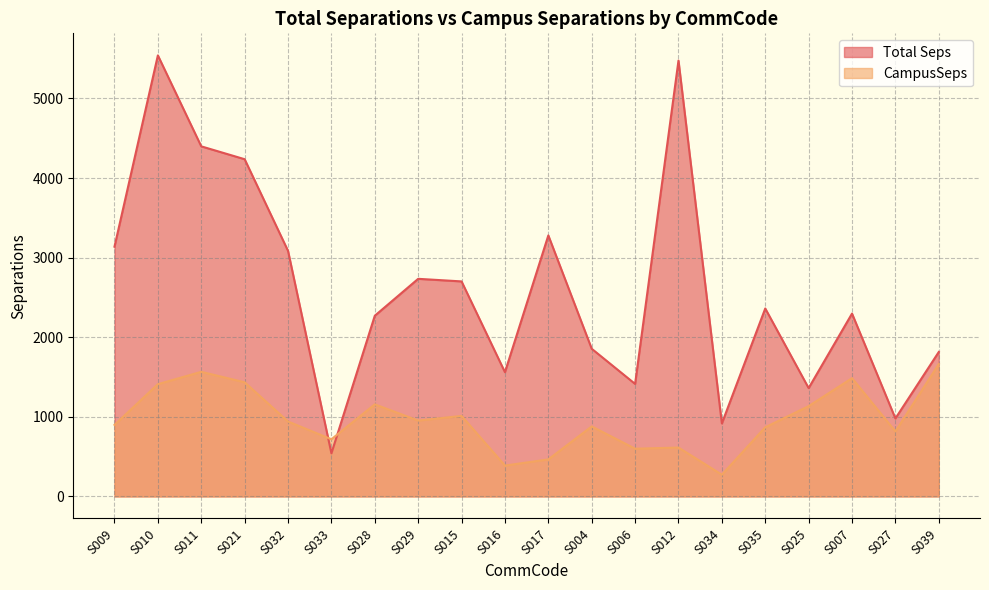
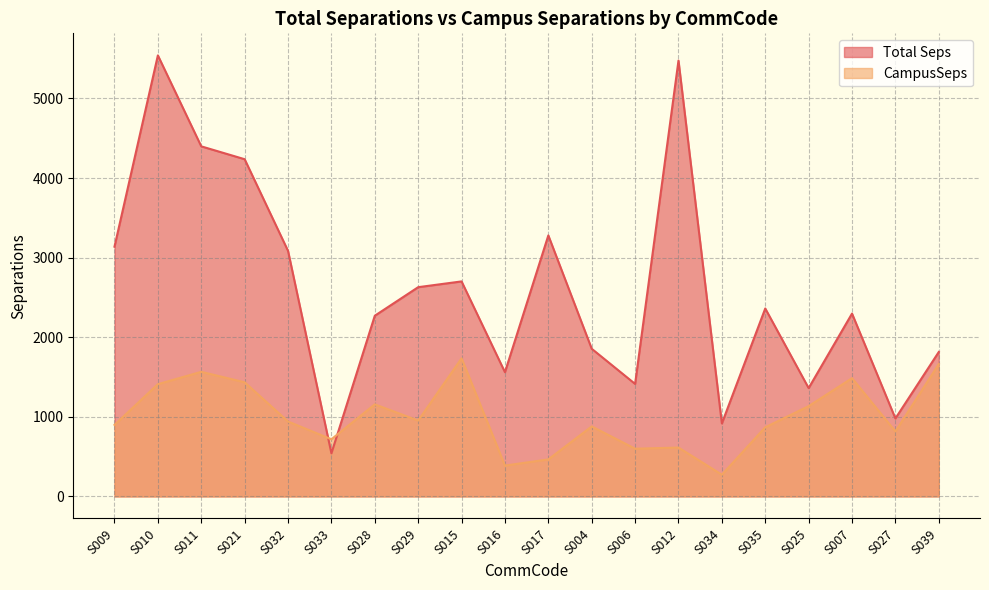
  {
    "Total Seps": {
      "S009": 3100,
      "S010": 5500,
      "S011": 4400,
      "S021": 4200,
      "S032": 3100,
      "S033": 500,
      "S028": 2300,
-     "S029": 2700,
+     "S029": 2600,
      "S015": 2700,
      "S016": 1600,
      "S017": 3300,
      "S004": 1900,
      "S006": 1400,
      "S012": 5500,
      "S034": 900,
      "S035": 2400,
      "S025": 1400,
      "S007": 2300,
      "S027": 1000,
      "S039": 1800
    },
    "CampusSeps": {
      "S009": 900,
      "S010": 1400,
      "S011": 1600,
      "S021": 1400,
      "S032": 900,
      "S033": 700,
      "S028": 1200,
      "S029": 1000,
-     "S015": 1000,
+     "S015": 1700,
      "S016": 400,
      "S017": 500,
      "S004": 900,
      "S006": 600,
      "S012": 600,
      "S034": 300,
      "S035": 900,
      "S025": 1100,
      "S007": 1500,
      "S027": 800,
      "S039": 1700
    }
  }
